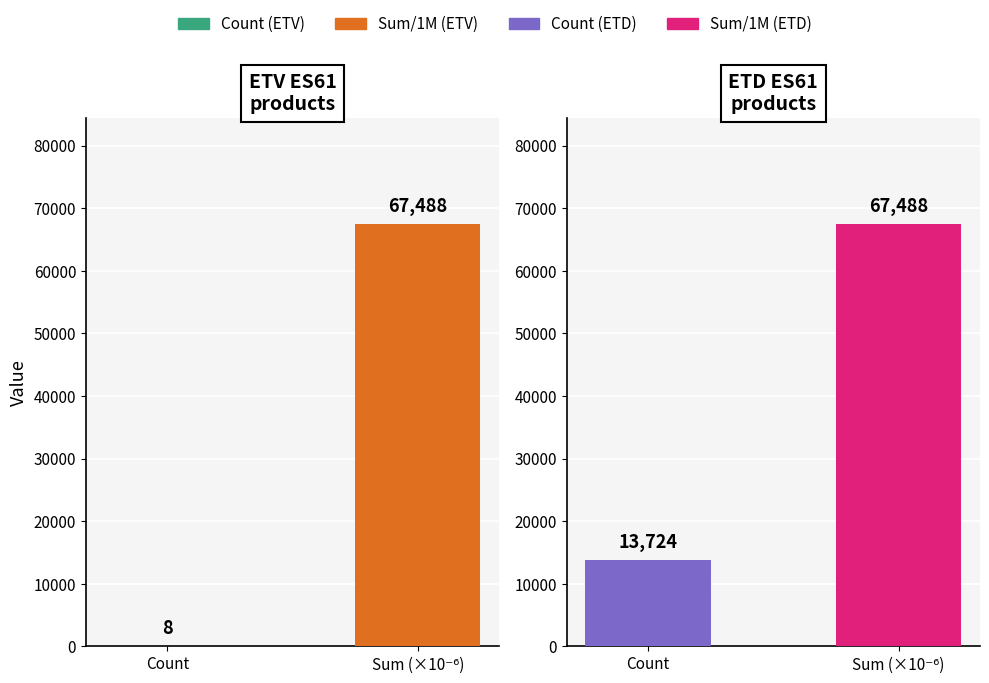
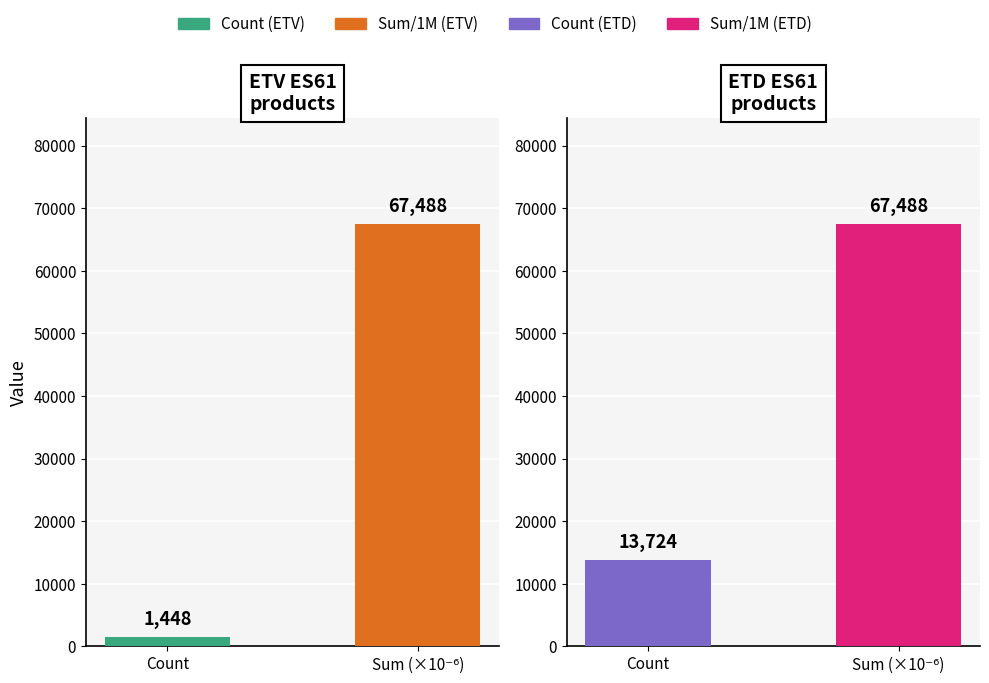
  {
    "ETV ES61 products": {
-     "Count": "8",
+     "Count": "1,448",
      "Sum (×10⁻⁶)": "67,488"
    },
    "ETD ES61 products": {
      "Count": "13,724",
      "Sum (×10⁻⁶)": "67,488"
    }
  }
